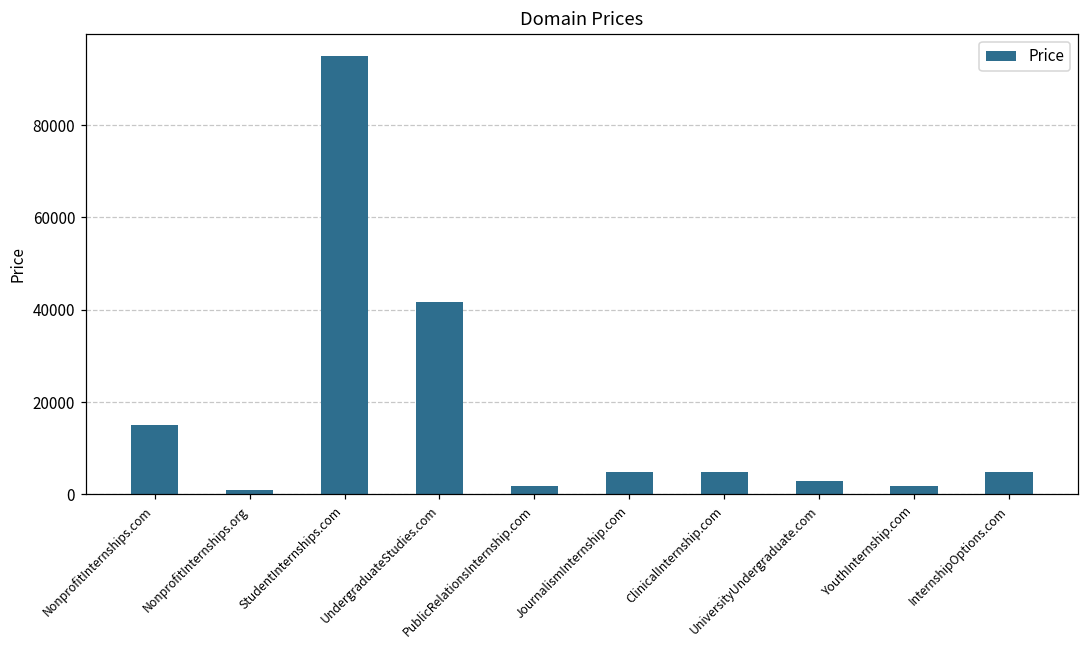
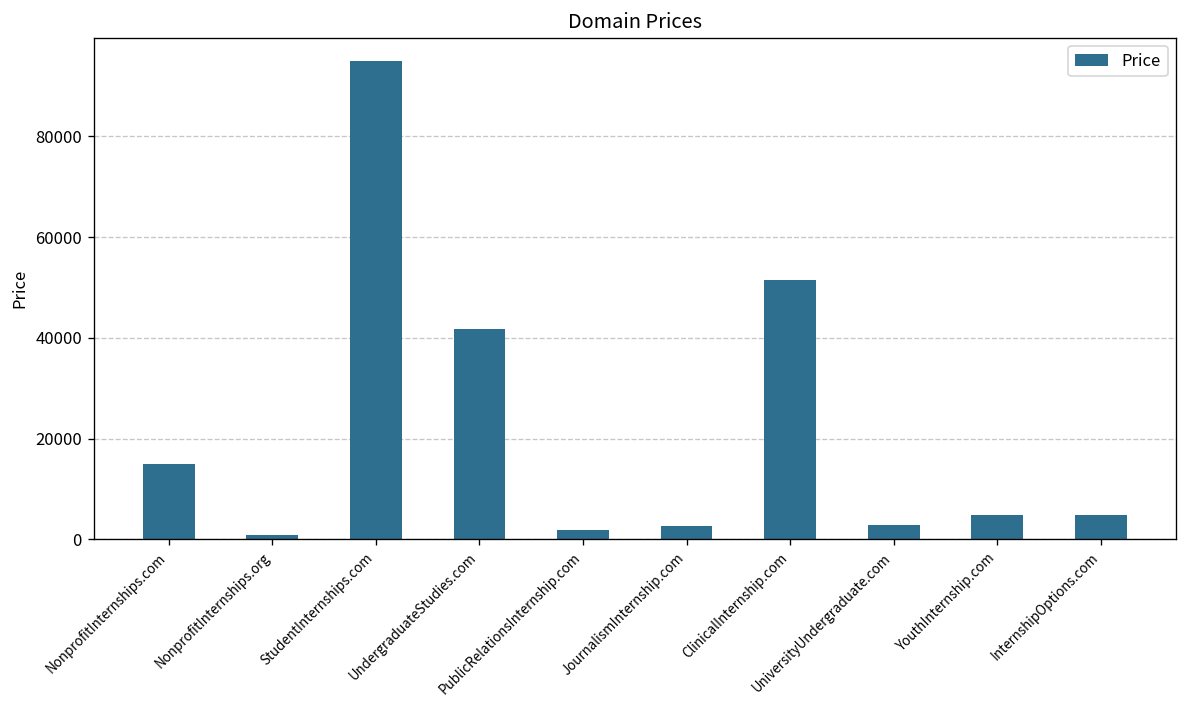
  {
    "NonprofitInternships.com": 15000,
    "NonprofitInternships.org": 1000,
    "StudentInternships.com": 95000,
    "UndergraduateStudies.com": 42000,
    "PublicRelationsInternship.com": 2000,
-   "JournalismInternship.com": 5000,
-   "ClinicalInternship.com": 5000,
+   "JournalismInternship.com": 3000,
+   "ClinicalInternship.com": 51000,
    "UniversityUndergraduate.com": 3000,
-   "YouthInternship.com": 2000,
+   "YouthInternship.com": 5000,
    "InternshipOptions.com": 5000
  }
